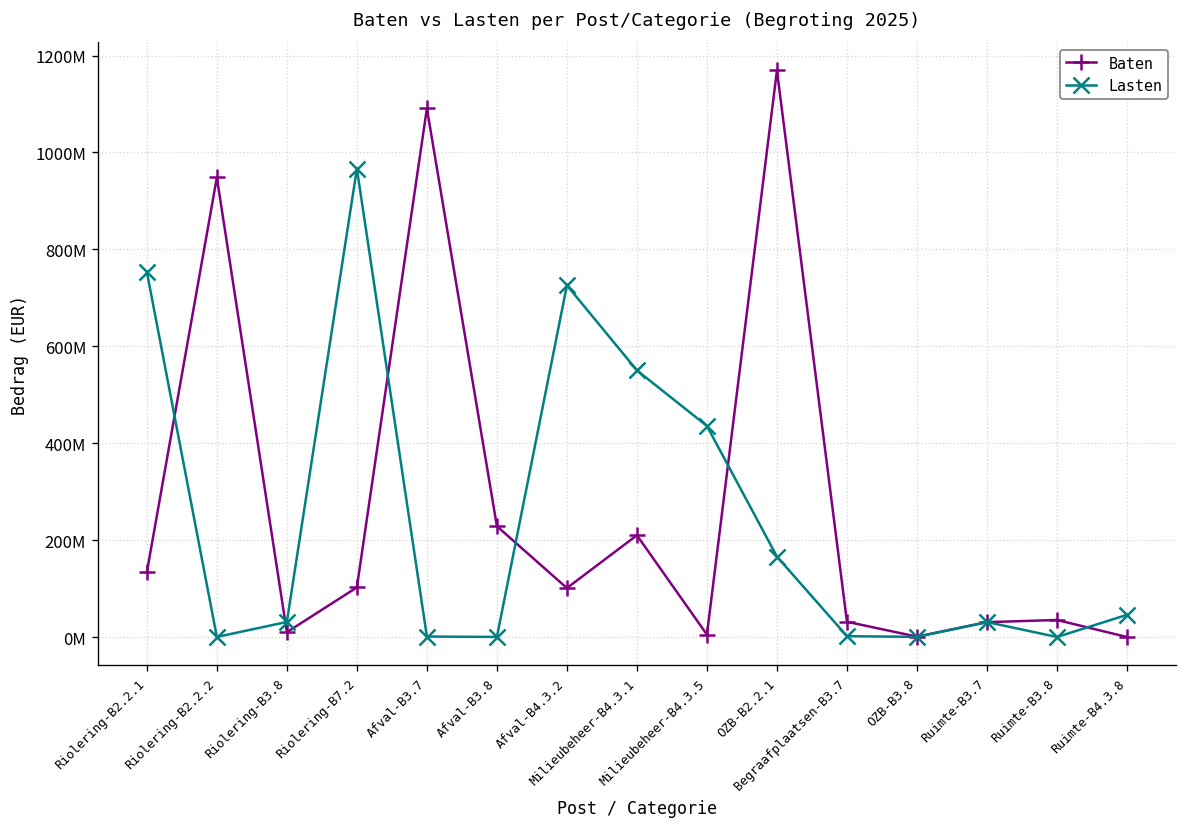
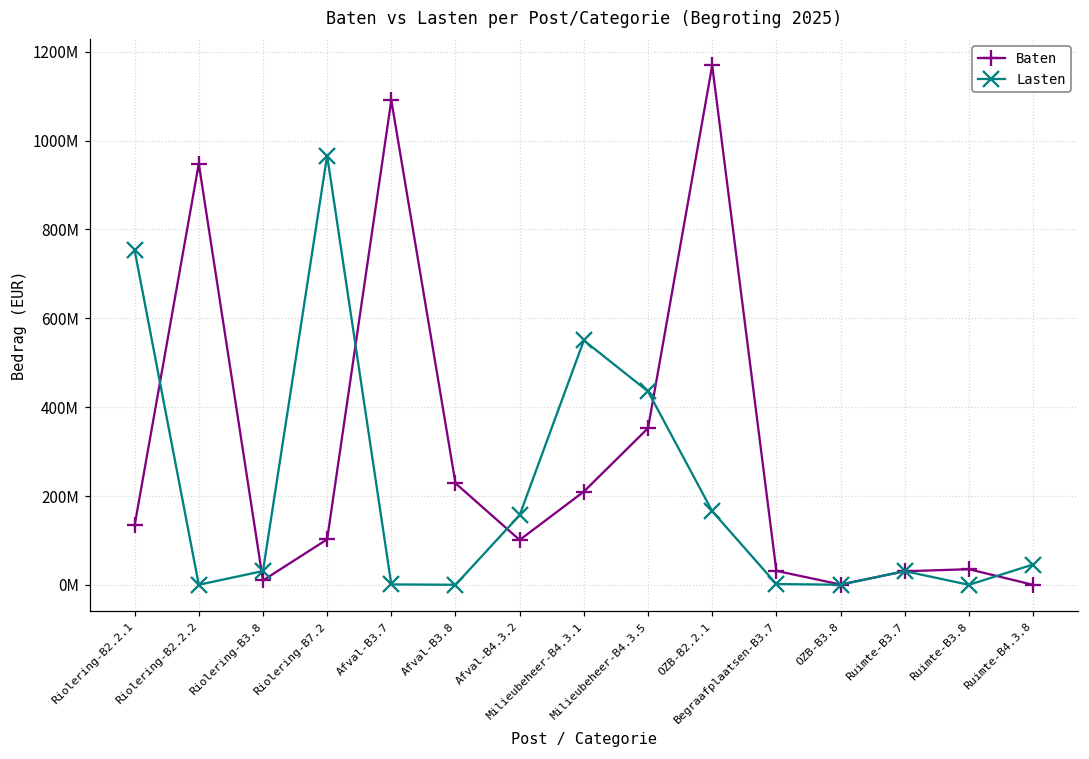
  {
    "Baten": {
      "Riolering-B2.2.1": 130000000,
      "Riolering-B2.2.2": 950000000,
      "Riolering-B3.8": 10000000,
      "Riolering-B7.2": 100000000,
      "Afval-B3.7": 1090000000,
      "Afval-B3.8": 230000000,
      "Afval-B4.3.2": 100000000,
      "Milieubeheer-B4.3.1": 210000000,
-     "Milieubeheer-B4.3.5": 10000000,
+     "Milieubeheer-B4.3.5": 350000000,
      "OZB-B2.2.1": 1170000000,
      "Begraafplaatsen-B3.7": 30000000,
      "Ruimte-B3.8": 40000000,
      "Ruimte-B4.3.8": 0
    },
    "Lasten": {
      "Riolering-B2.2.1": 750000000,
      "Riolering-B2.2.2": 0,
      "Riolering-B3.8": 30000000,
      "Riolering-B7.2": 970000000,
      "Afval-B3.7": 0,
      "Afval-B3.8": 0,
-     "Afval-B4.3.2": 730000000,
+     "Afval-B4.3.2": 160000000,
      "Milieubeheer-B4.3.1": 550000000,
      "Milieubeheer-B4.3.5": 440000000,
      "OZB-B2.2.1": 170000000,
      "Begraafplaatsen-B3.7": 0,
      "Ruimte-B3.8": 0,
      "Ruimte-B4.3.8": 50000000
    }
  }
